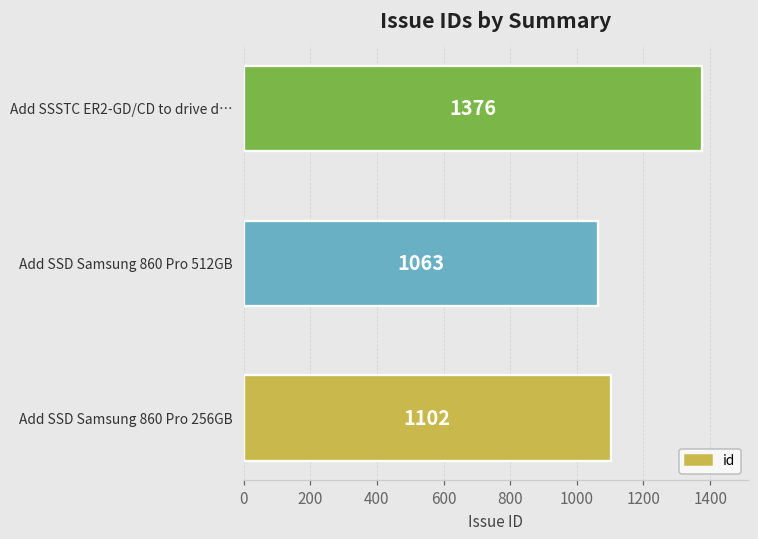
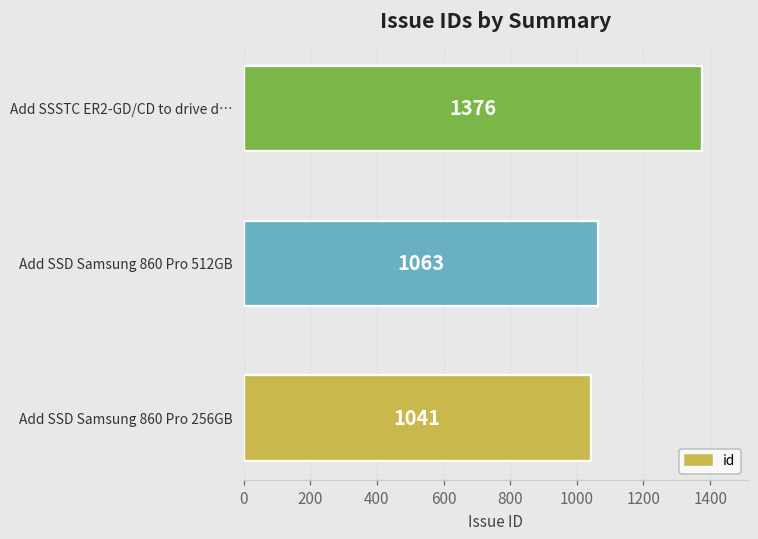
  {
    "Add SSSTC ER2-GD/CD to drive d…": 1376,
    "Add SSD Samsung 860 Pro 512GB": 1063,
-   "Add SSD Samsung 860 Pro 256GB": 1102
+   "Add SSD Samsung 860 Pro 256GB": 1041
  }
